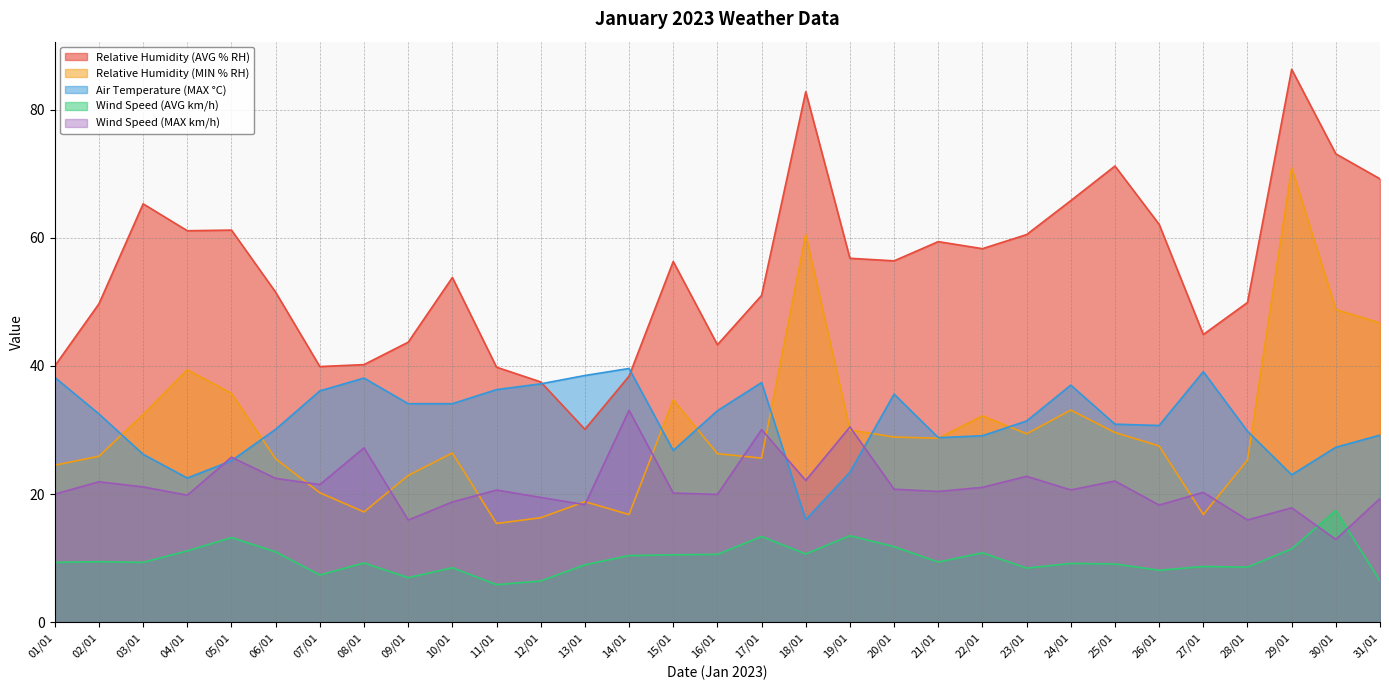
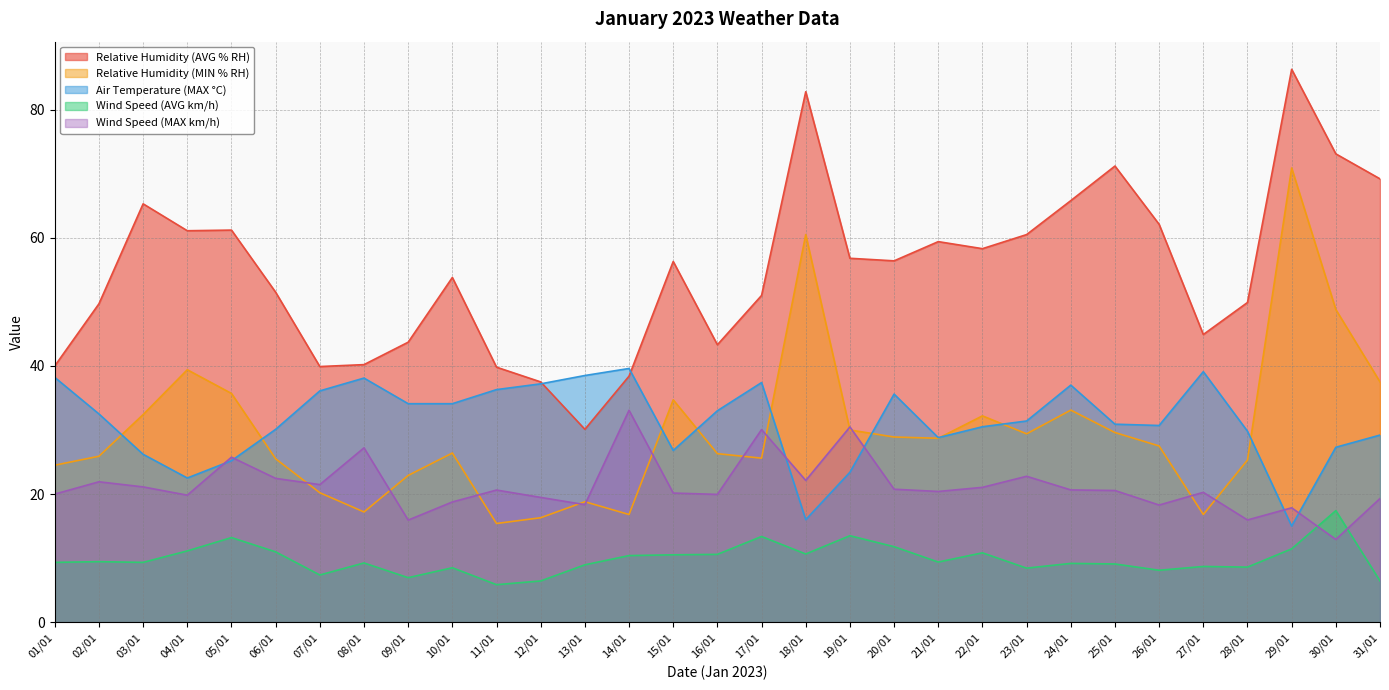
  {
    "Relative Humidity (AVG % RH)": {
      "01/01": 40,
      "02/01": 50,
      "03/01": 65,
      "04/01": 61,
      "05/01": 61,
      "06/01": 52,
      "07/01": 40,
      "08/01": 40,
      "09/01": 44,
      "10/01": 54,
      "11/01": 40,
      "13/01": 30,
      "14/01": 38,
      "15/01": 56,
      "16/01": 43,
      "17/01": 51,
      "18/01": 83,
      "19/01": 57,
      "20/01": 56,
      "21/01": 59,
      "22/01": 58,
      "23/01": 61,
      "24/01": 66,
      "25/01": 71,
      "26/01": 62,
      "27/01": 45,
      "28/01": 50,
      "29/01": 86,
      "30/01": 73,
      "31/01": 69
    },
    "Relative Humidity (MIN % RH)": {
      "01/01": 25,
      "02/01": 26,
      "03/01": 32,
      "04/01": 39,
      "05/01": 36,
      "06/01": 26,
      "07/01": 20,
      "08/01": 17,
      "09/01": 23,
      "10/01": 26,
      "11/01": 15,
      "12/01": 16,
      "13/01": 19,
      "14/01": 17,
      "15/01": 35,
      "16/01": 26,
      "17/01": 26,
      "18/01": 61,
      "19/01": 30,
      "20/01": 29,
      "22/01": 32,
      "23/01": 29,
      "24/01": 33,
      "25/01": 30,
      "26/01": 28,
      "27/01": 17,
      "28/01": 25,
      "29/01": 71,
      "30/01": 49,
-     "31/01": 47
+     "31/01": 38
    },
    "Air Temperature (MAX °C)": {
      "01/01": 38,
      "02/01": 33,
      "03/01": 26,
      "04/01": 23,
      "05/01": 25,
      "06/01": 30,
      "07/01": 36,
      "08/01": 38,
      "09/01": 34,
      "10/01": 34,
      "11/01": 36,
      "13/01": 39,
      "14/01": 40,
      "15/01": 27,
      "16/01": 33,
      "17/01": 37,
      "18/01": 16,
      "19/01": 23,
      "20/01": 36,
-     "22/01": 29,
+     "22/01": 31,
      "23/01": 31,
      "24/01": 37,
      "25/01": 31,
      "26/01": 31,
      "27/01": 39,
      "28/01": 30,
-     "29/01": 23,
+     "29/01": 15,
      "30/01": 27,
      "31/01": 29
    },
    "Wind Speed (AVG km/h)": {
      "01/01": 9,
      "02/01": 9,
      "03/01": 9,
      "04/01": 11,
      "05/01": 13,
      "06/01": 11,
      "07/01": 7,
      "08/01": 9,
      "09/01": 7,
      "10/01": 8,
      "11/01": 6,
      "12/01": 6,
      "13/01": 9,
      "14/01": 10,
      "15/01": 11,
      "16/01": 11,
      "17/01": 13,
      "18/01": 11,
      "19/01": 13,
      "20/01": 12,
      "21/01": 9,
      "22/01": 11,
      "23/01": 8,
      "24/01": 9,
      "25/01": 9,
      "26/01": 8,
      "27/01": 9,
      "28/01": 9,
      "29/01": 11,
      "30/01": 17,
      "31/01": 6
    },
    "Wind Speed (MAX km/h)": {
      "01/01": 20,
      "02/01": 22,
      "03/01": 21,
      "04/01": 20,
      "05/01": 26,
      "06/01": 22,
      "07/01": 21,
      "08/01": 27,
      "09/01": 16,
      "10/01": 19,
      "11/01": 21,
      "12/01": 19,
      "13/01": 18,
      "14/01": 33,
      "15/01": 20,
      "16/01": 20,
      "17/01": 30,
      "18/01": 22,
      "19/01": 30,
      "20/01": 21,
      "21/01": 20,
      "22/01": 21,
      "23/01": 23,
      "24/01": 21,
-     "25/01": 22,
+     "25/01": 21,
      "26/01": 18,
      "27/01": 20,
      "28/01": 16,
      "29/01": 18,
      "30/01": 13,
      "31/01": 19
    }
  }
